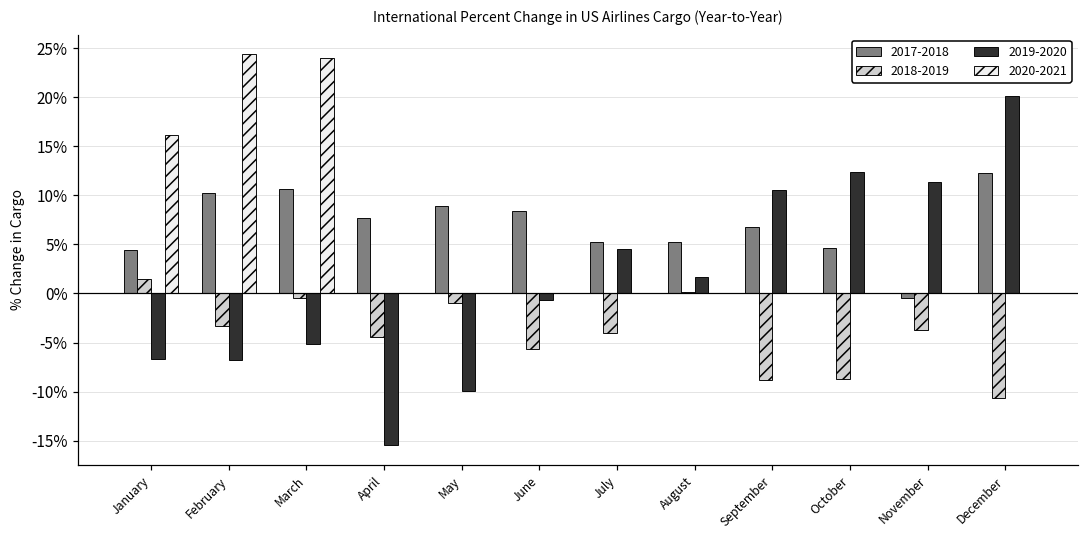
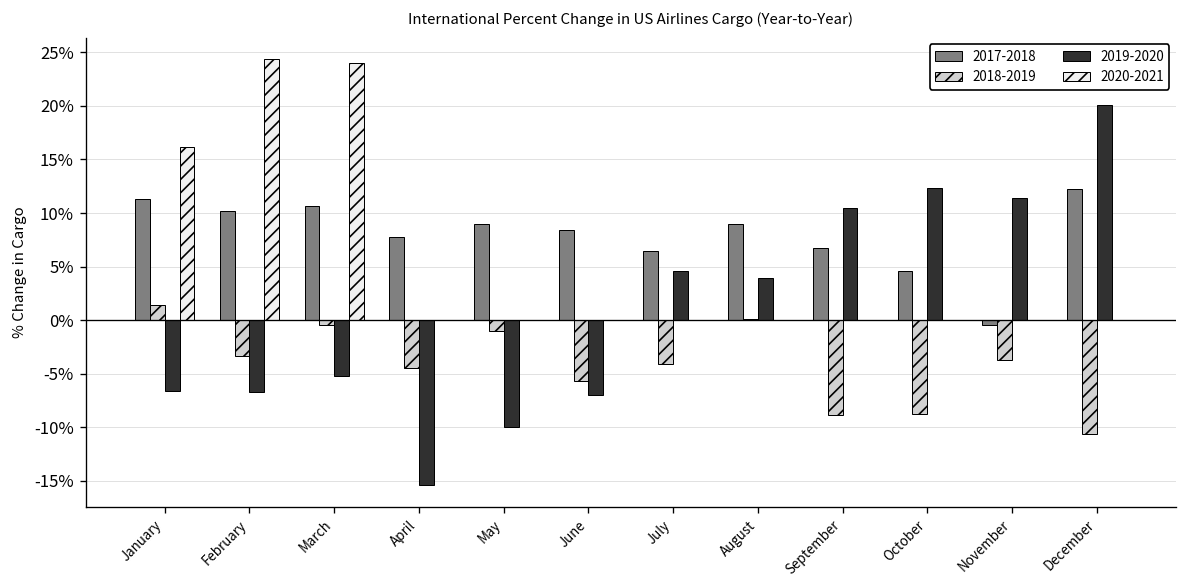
  {
    "2017-2018": {
-     "January": "4%",
+     "January": "11%",
      "February": "10%",
      "March": "11%",
      "April": "8%",
      "May": "9%",
      "June": "8%",
-     "July": "5%",
-     "August": "5%",
+     "July": "6%",
+     "August": "9%",
      "September": "7%",
      "October": "5%",
      "November": "0%",
      "December": "12%"
    },
    "2019-2020": {
      "January": "-7%",
      "February": "-7%",
      "March": "-5%",
      "April": "-15%",
      "May": "-10%",
-     "June": "-1%",
+     "June": "-7%",
      "July": "5%",
-     "August": "2%",
+     "August": "4%",
      "September": "10%",
      "October": "12%",
      "November": "11%",
      "December": "20%"
    }
  }
